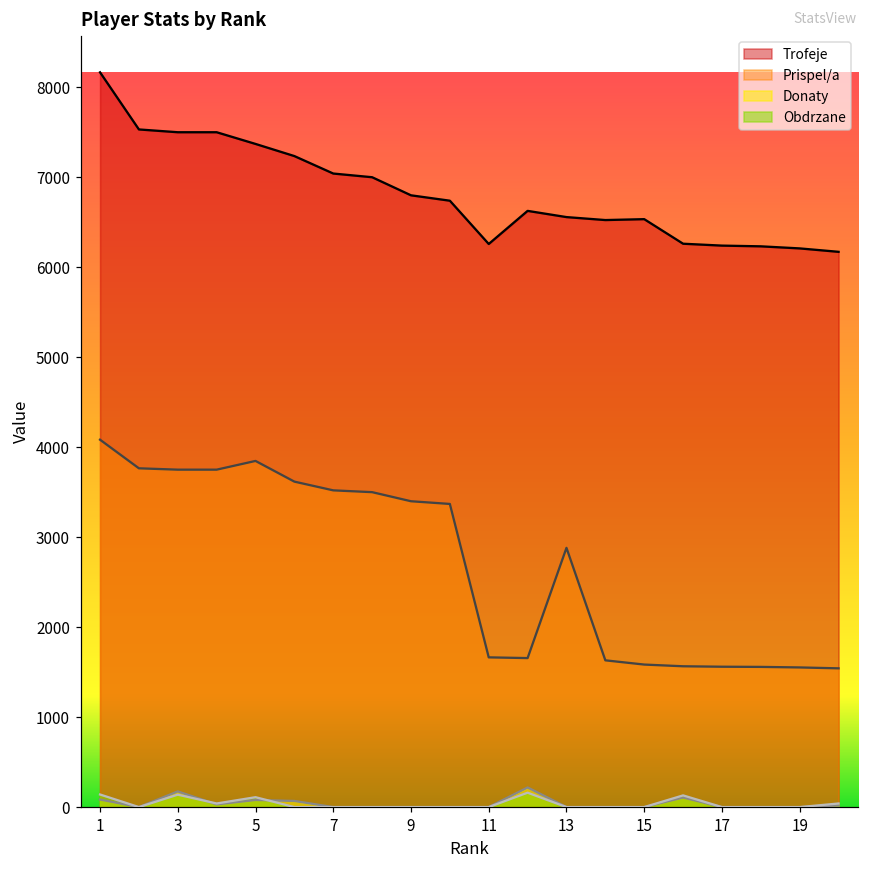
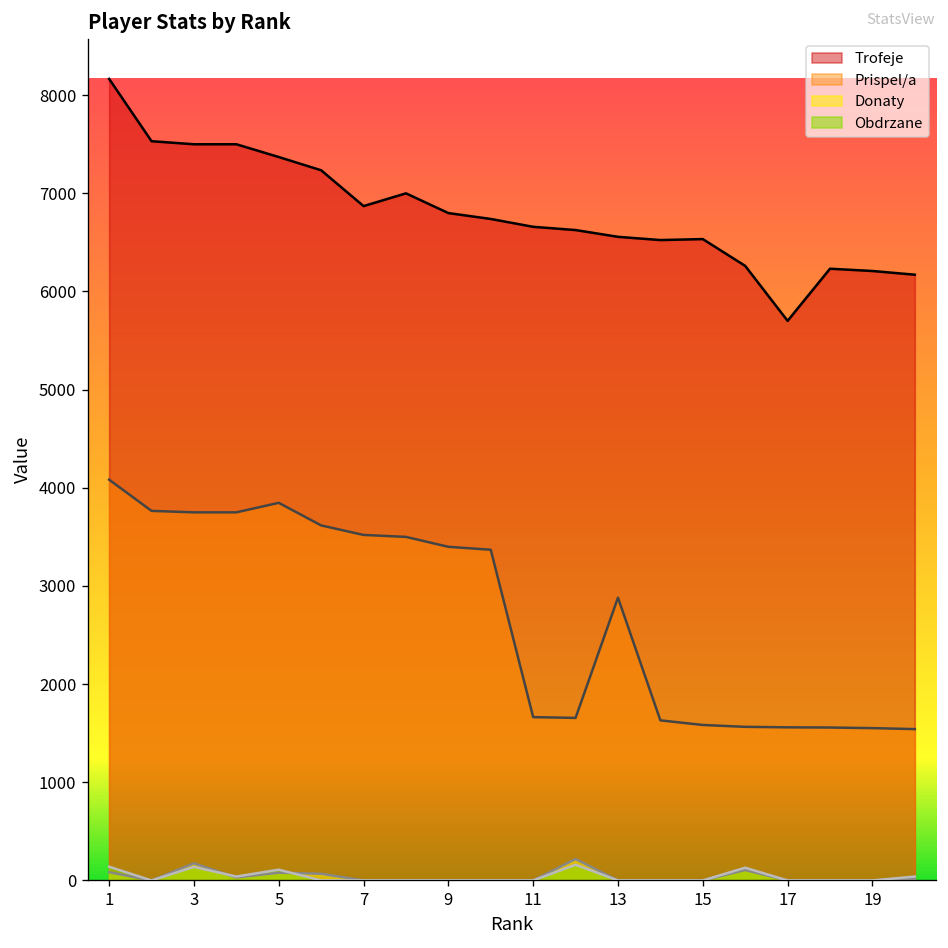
  {
    "Trofeje": {
      "1": 8200,
      "3": 7500,
      "5": 7400,
-     "7": 7000,
+     "7": 6900,
      "9": 6800,
-     "11": 6300,
+     "11": 6700,
      "13": 6600,
      "15": 6500,
-     "17": 6200,
+     "17": 5700,
      "19": 6200
    },
    "Prispel/a": {
      "1": 4100,
      "3": 3800,
      "5": 3800,
      "7": 3500,
      "9": 3400,
      "11": 1700,
      "13": 2900,
      "15": 1600,
      "17": 1600,
      "19": 1600
    },
    "Donaty": {
      "1": 100,
      "3": 200,
      "5": 100
    },
    "Obdrzane": {
      "1": 100,
      "3": 100,
      "5": 100
    }
  }
